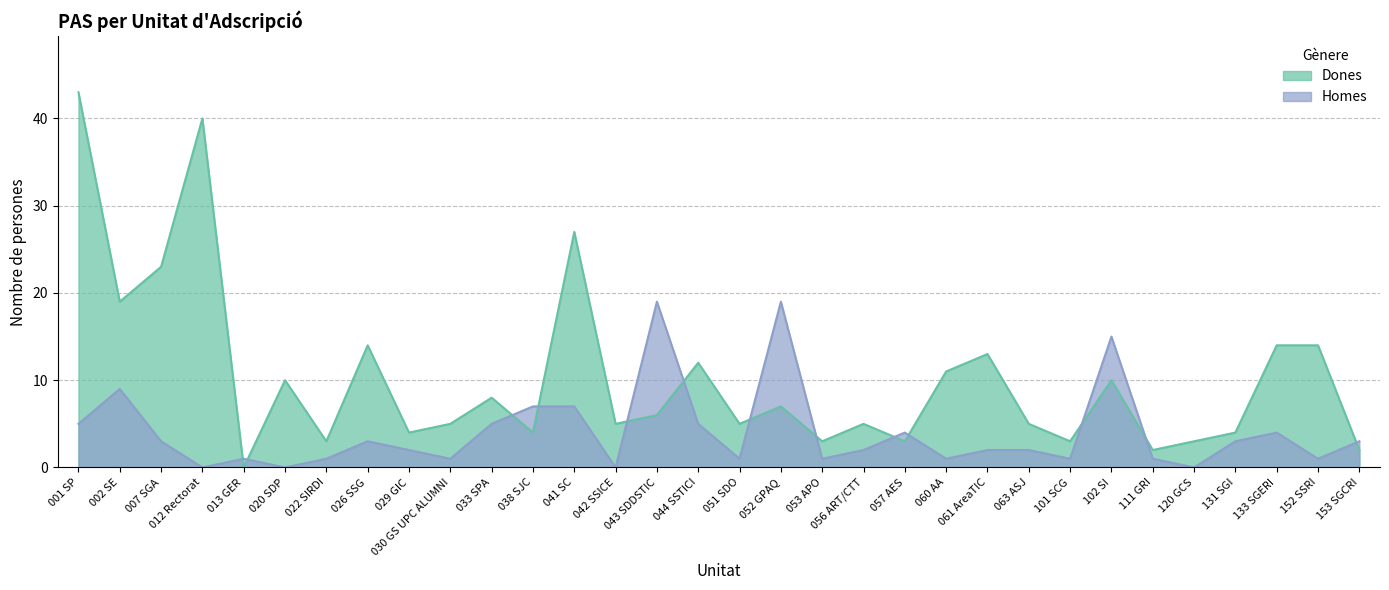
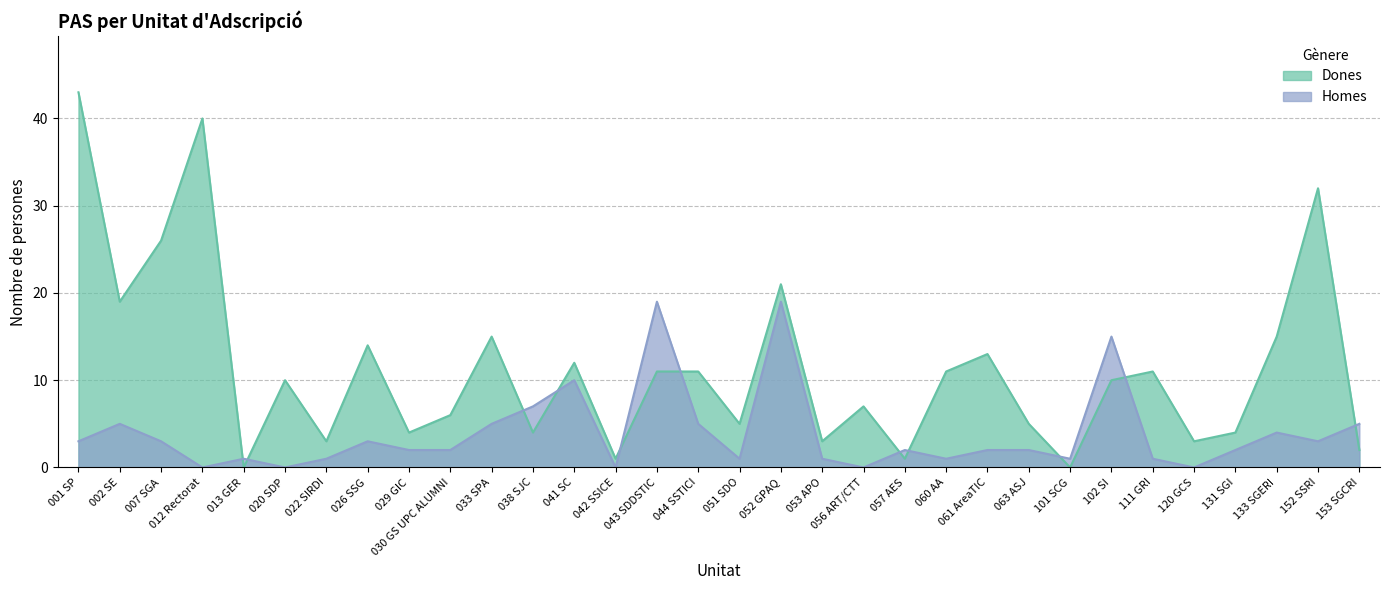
  {
    "Dones": {
      "001 SP": 43,
      "002 SE": 19,
-     "007 SGA": 23,
+     "007 SGA": 26,
      "012 Rectorat": 40,
      "013 GER": 0,
      "020 SDP": 10,
      "022 SIRDI": 3,
      "026 SSG": 14,
      "029 GIC": 4,
-     "030 GS UPC ALUMNI": 5,
-     "033 SPA": 8,
+     "030 GS UPC ALUMNI": 6,
+     "033 SPA": 15,
      "038 SJC": 4,
-     "041 SC": 27,
-     "042 SSICE": 5,
-     "043 SDDSTIC": 6,
-     "044 SSTICI": 12,
+     "041 SC": 12,
+     "042 SSICE": 1,
+     "043 SDDSTIC": 11,
+     "044 SSTICI": 11,
      "051 SDO": 5,
-     "052 GPAQ": 7,
+     "052 GPAQ": 21,
      "053 APO": 3,
-     "056 ART/CTT": 5,
-     "057 AES": 3,
+     "056 ART/CTT": 7,
+     "057 AES": 1,
      "060 AA": 11,
      "061 AreaTIC": 13,
      "063 ASJ": 5,
-     "101 SCG": 3,
+     "101 SCG": 0,
      "102 SI": 10,
-     "111 GRI": 2,
+     "111 GRI": 11,
      "120 GCS": 3,
      "131 SGI": 4,
-     "133 SGERI": 14,
-     "152 SSRI": 14,
+     "133 SGERI": 15,
+     "152 SSRI": 32,
      "153 SGCRI": 2
    },
    "Homes": {
-     "001 SP": 5,
-     "002 SE": 9,
+     "001 SP": 3,
+     "002 SE": 5,
      "007 SGA": 3,
      "012 Rectorat": 0,
      "013 GER": 1,
      "020 SDP": 0,
      "022 SIRDI": 1,
      "026 SSG": 3,
      "029 GIC": 2,
-     "030 GS UPC ALUMNI": 1,
+     "030 GS UPC ALUMNI": 2,
      "033 SPA": 5,
      "038 SJC": 7,
-     "041 SC": 7,
+     "041 SC": 10,
      "042 SSICE": 0,
      "043 SDDSTIC": 19,
      "044 SSTICI": 5,
      "051 SDO": 1,
      "052 GPAQ": 19,
      "053 APO": 1,
-     "056 ART/CTT": 2,
-     "057 AES": 4,
+     "056 ART/CTT": 0,
+     "057 AES": 2,
      "060 AA": 1,
      "061 AreaTIC": 2,
      "063 ASJ": 2,
      "101 SCG": 1,
      "102 SI": 15,
      "111 GRI": 1,
      "120 GCS": 0,
-     "131 SGI": 3,
+     "131 SGI": 2,
      "133 SGERI": 4,
-     "152 SSRI": 1,
-     "153 SGCRI": 3
+     "152 SSRI": 3,
+     "153 SGCRI": 5
    }
  }
